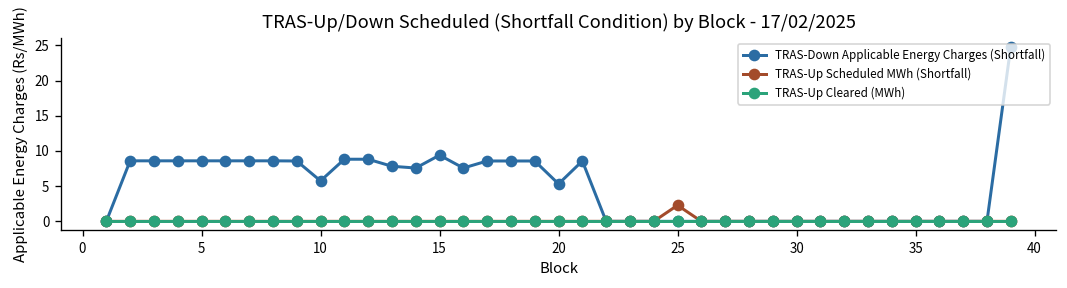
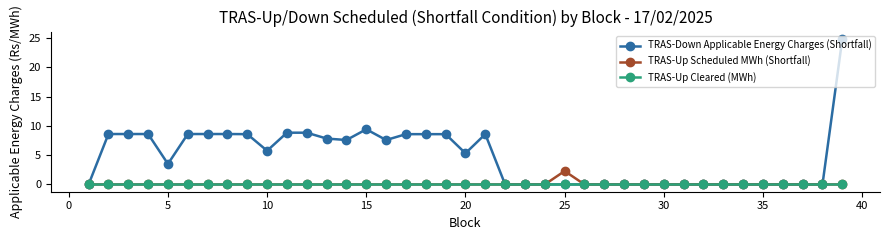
  {
    "TRAS-Down Applicable Energy Charges (Shortfall)": {
-     "5": 9,
+     "5": 4,
      "10": 6,
      "15": 9,
      "20": 5
    },
    "TRAS-Up Scheduled MWh (Shortfall)": {
      "25": 2
    }
  }
